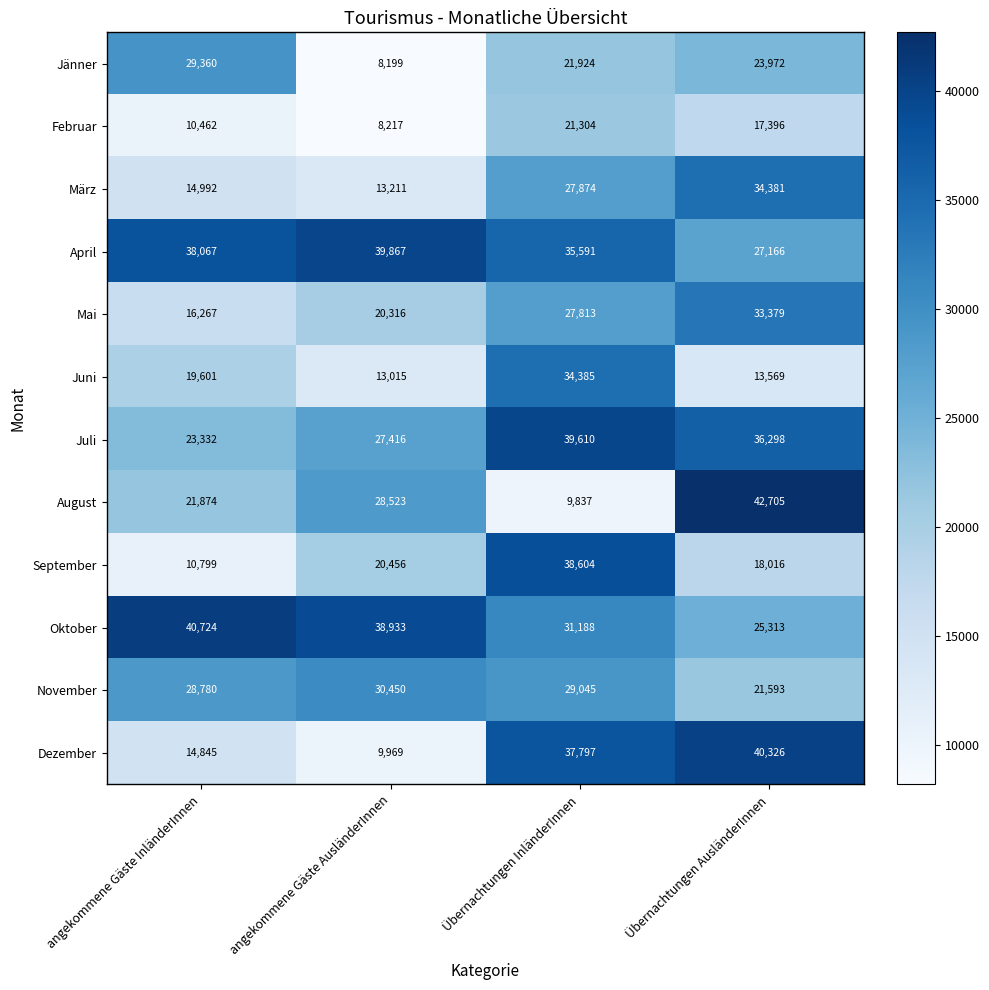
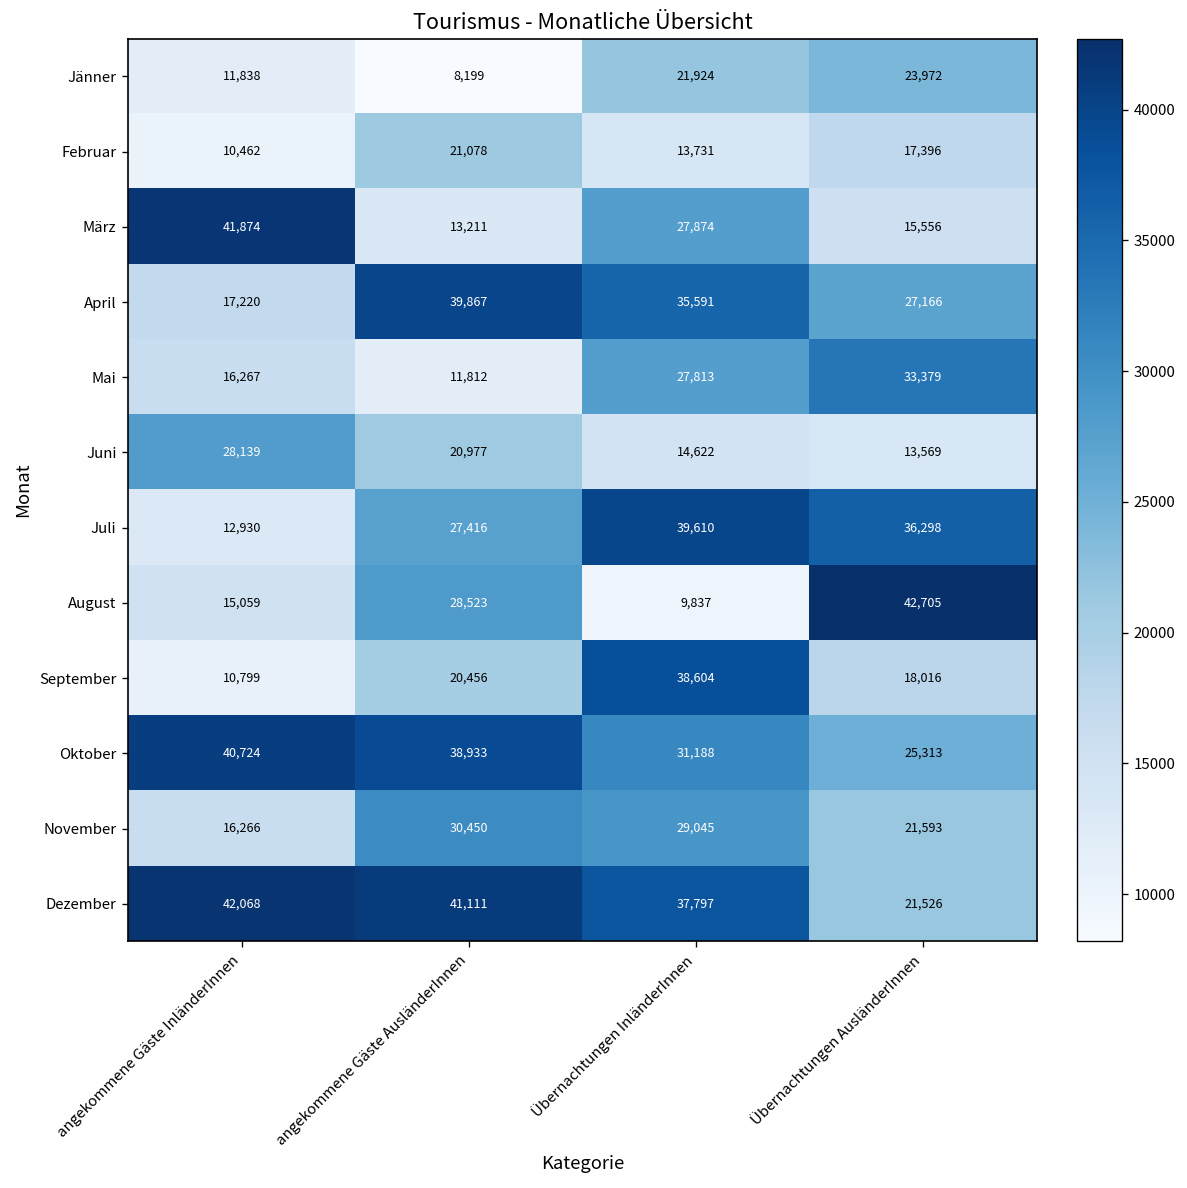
  {
    "Jänner": {
-     "angekommene Gäste InländerInnen": "29,360",
+     "angekommene Gäste InländerInnen": "11,838",
      "angekommene Gäste AusländerInnen": "8,199",
      "Übernachtungen InländerInnen": "21,924",
      "Übernachtungen AusländerInnen": "23,972"
    },
    "Februar": {
      "angekommene Gäste InländerInnen": "10,462",
-     "angekommene Gäste AusländerInnen": "8,217",
-     "Übernachtungen InländerInnen": "21,304",
+     "angekommene Gäste AusländerInnen": "21,078",
+     "Übernachtungen InländerInnen": "13,731",
      "Übernachtungen AusländerInnen": "17,396"
    },
    "März": {
-     "angekommene Gäste InländerInnen": "14,992",
+     "angekommene Gäste InländerInnen": "41,874",
      "angekommene Gäste AusländerInnen": "13,211",
      "Übernachtungen InländerInnen": "27,874",
-     "Übernachtungen AusländerInnen": "34,381"
+     "Übernachtungen AusländerInnen": "15,556"
    },
    "April": {
-     "angekommene Gäste InländerInnen": "38,067",
+     "angekommene Gäste InländerInnen": "17,220",
      "angekommene Gäste AusländerInnen": "39,867",
      "Übernachtungen InländerInnen": "35,591",
      "Übernachtungen AusländerInnen": "27,166"
    },
    "Mai": {
      "angekommene Gäste InländerInnen": "16,267",
-     "angekommene Gäste AusländerInnen": "20,316",
+     "angekommene Gäste AusländerInnen": "11,812",
      "Übernachtungen InländerInnen": "27,813",
      "Übernachtungen AusländerInnen": "33,379"
    },
    "Juni": {
-     "angekommene Gäste InländerInnen": "19,601",
-     "angekommene Gäste AusländerInnen": "13,015",
-     "Übernachtungen InländerInnen": "34,385",
+     "angekommene Gäste InländerInnen": "28,139",
+     "angekommene Gäste AusländerInnen": "20,977",
+     "Übernachtungen InländerInnen": "14,622",
      "Übernachtungen AusländerInnen": "13,569"
    },
    "Juli": {
-     "angekommene Gäste InländerInnen": "23,332",
+     "angekommene Gäste InländerInnen": "12,930",
      "angekommene Gäste AusländerInnen": "27,416",
      "Übernachtungen InländerInnen": "39,610",
      "Übernachtungen AusländerInnen": "36,298"
    },
    "August": {
-     "angekommene Gäste InländerInnen": "21,874",
+     "angekommene Gäste InländerInnen": "15,059",
      "angekommene Gäste AusländerInnen": "28,523",
      "Übernachtungen InländerInnen": "9,837",
      "Übernachtungen AusländerInnen": "42,705"
    },
    "September": {
      "angekommene Gäste InländerInnen": "10,799",
      "angekommene Gäste AusländerInnen": "20,456",
      "Übernachtungen InländerInnen": "38,604",
      "Übernachtungen AusländerInnen": "18,016"
    },
    "Oktober": {
      "angekommene Gäste InländerInnen": "40,724",
      "angekommene Gäste AusländerInnen": "38,933",
      "Übernachtungen InländerInnen": "31,188",
      "Übernachtungen AusländerInnen": "25,313"
    },
    "November": {
-     "angekommene Gäste InländerInnen": "28,780",
+     "angekommene Gäste InländerInnen": "16,266",
      "angekommene Gäste AusländerInnen": "30,450",
      "Übernachtungen InländerInnen": "29,045",
      "Übernachtungen AusländerInnen": "21,593"
    },
    "Dezember": {
-     "angekommene Gäste InländerInnen": "14,845",
-     "angekommene Gäste AusländerInnen": "9,969",
+     "angekommene Gäste InländerInnen": "42,068",
+     "angekommene Gäste AusländerInnen": "41,111",
      "Übernachtungen InländerInnen": "37,797",
-     "Übernachtungen AusländerInnen": "40,326"
+     "Übernachtungen AusländerInnen": "21,526"
    }
  }
